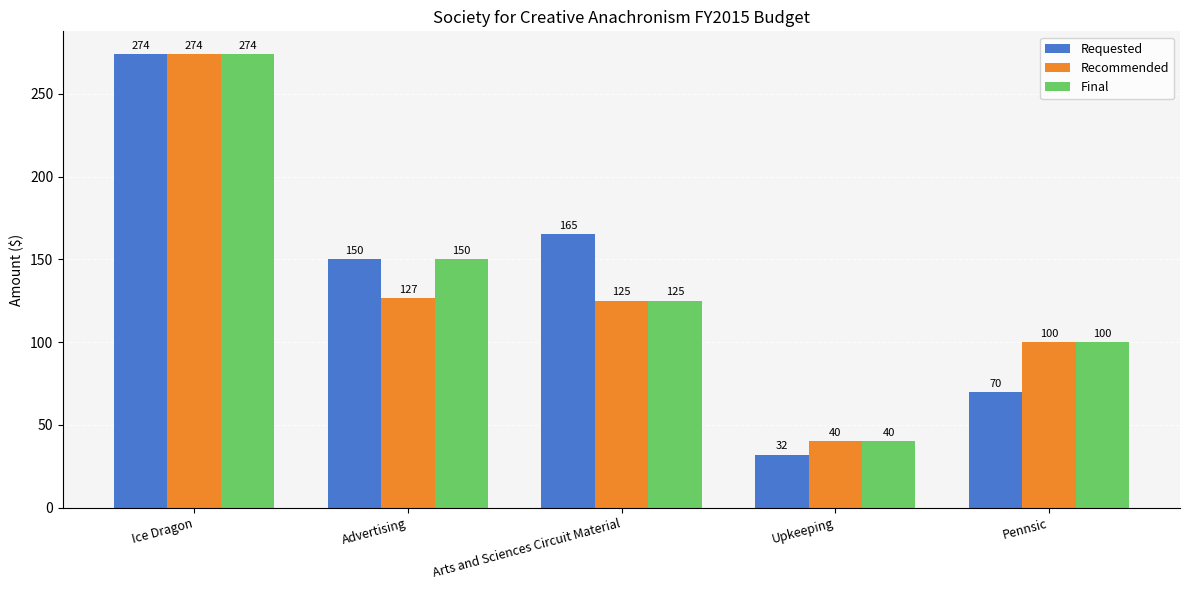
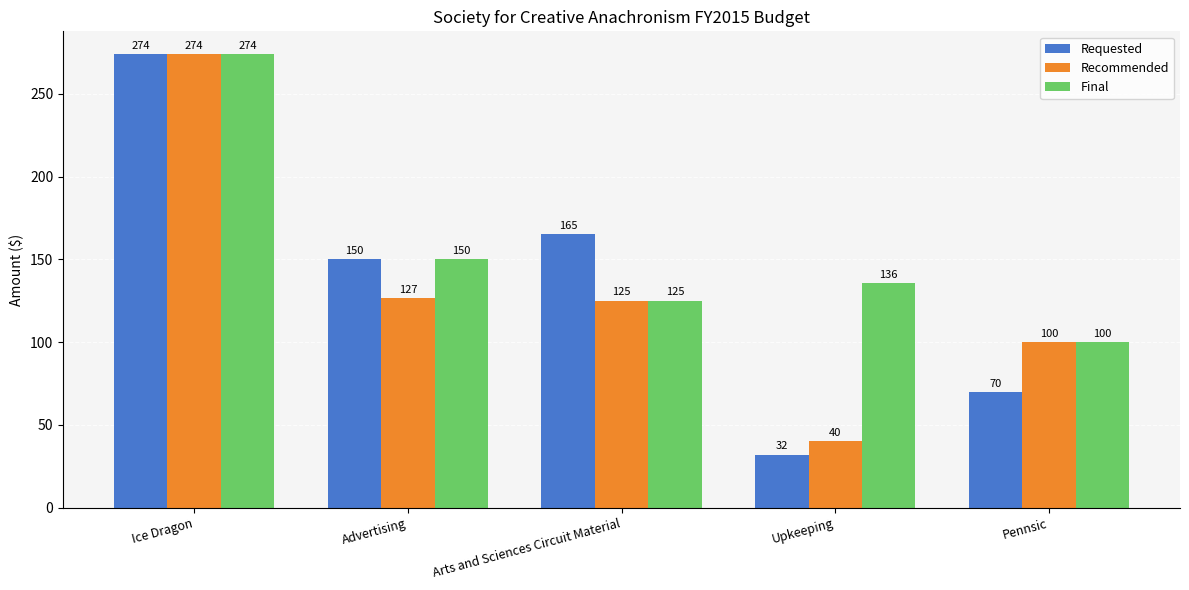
  {
    "Requested": {
      "Ice Dragon": 274,
      "Advertising": 150,
      "Arts and Sciences Circuit Material": 165,
      "Upkeeping": 32,
      "Pennsic": 70
    },
    "Recommended": {
      "Ice Dragon": 274,
      "Advertising": 127,
      "Arts and Sciences Circuit Material": 125,
      "Upkeeping": 40,
      "Pennsic": 100
    },
    "Final": {
      "Ice Dragon": 274,
      "Advertising": 150,
      "Arts and Sciences Circuit Material": 125,
-     "Upkeeping": 40,
+     "Upkeeping": 136,
      "Pennsic": 100
    }
  }
